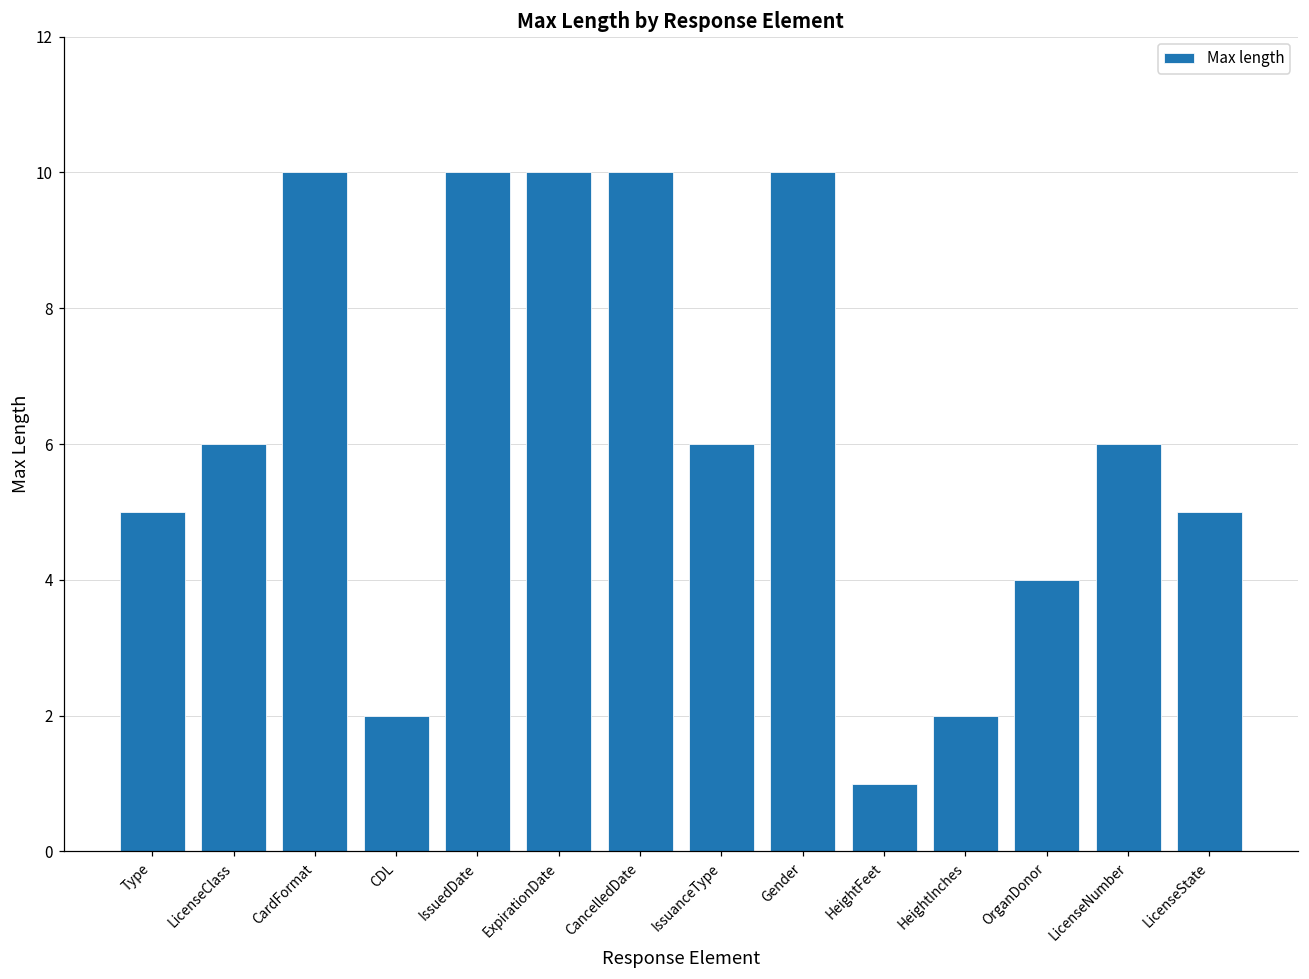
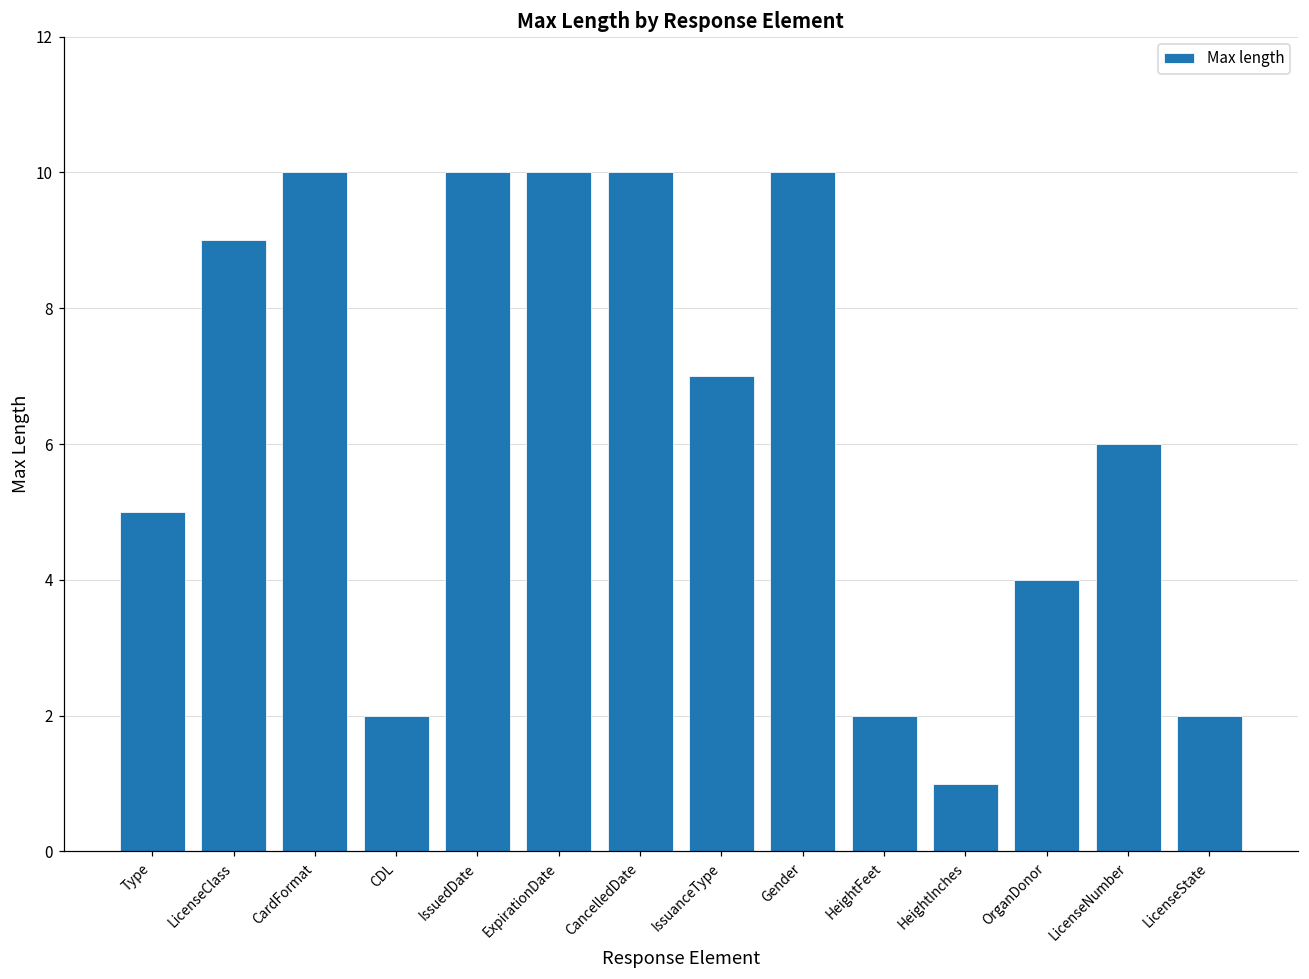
  {
    "Type": 5,
-   "LicenseClass": 6,
+   "LicenseClass": 9,
    "CardFormat": 10,
    "CDL": 2,
    "IssuedDate": 10,
    "ExpirationDate": 10,
    "CancelledDate": 10,
-   "IssuanceType": 6,
+   "IssuanceType": 7,
    "Gender": 10,
-   "HeightFeet": 1,
-   "HeightInches": 2,
+   "HeightFeet": 2,
+   "HeightInches": 1,
    "OrganDonor": 4,
    "LicenseNumber": 6,
-   "LicenseState": 5
+   "LicenseState": 2
  }
